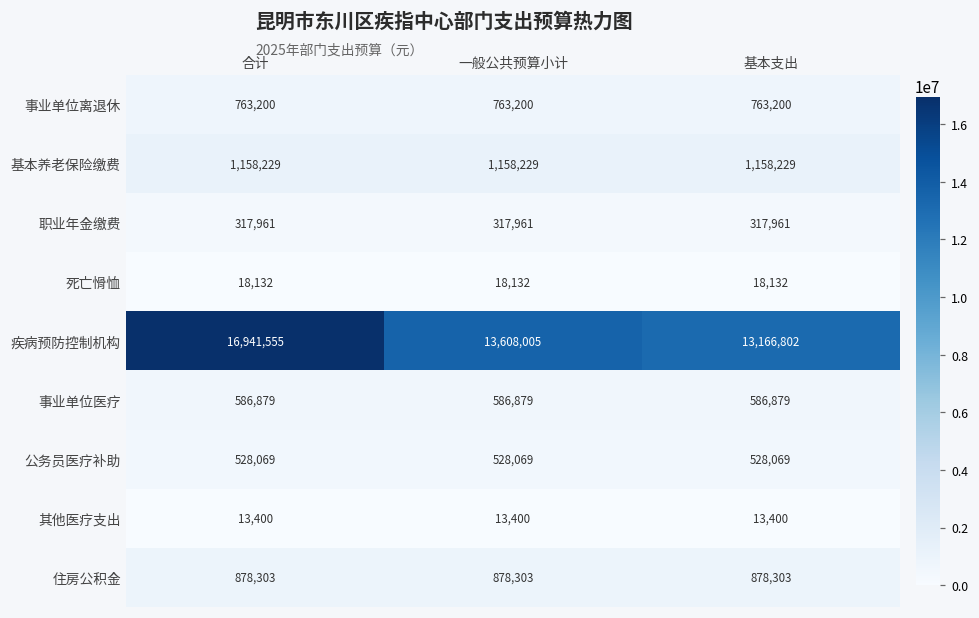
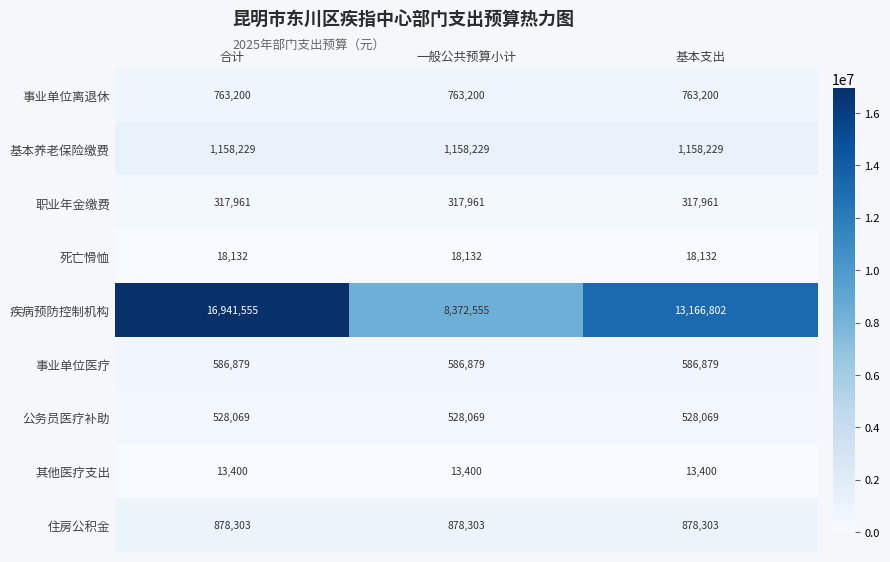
  {
    "事业单位离退休": {
      "合计": "763,200",
      "一般公共预算小计": "763,200",
      "基本支出": "763,200"
    },
    "基本养老保险缴费": {
      "合计": "1,158,229",
      "一般公共预算小计": "1,158,229",
      "基本支出": "1,158,229"
    },
    "职业年金缴费": {
      "合计": "317,961",
      "一般公共预算小计": "317,961",
      "基本支出": "317,961"
    },
    "死亡愲恤": {
      "合计": "18,132",
      "一般公共预算小计": "18,132",
      "基本支出": "18,132"
    },
    "疾病预防控制机构": {
      "合计": "16,941,555",
-     "一般公共预算小计": "13,608,005",
+     "一般公共预算小计": "8,372,555",
      "基本支出": "13,166,802"
    },
    "事业单位医疗": {
      "合计": "586,879",
      "一般公共预算小计": "586,879",
      "基本支出": "586,879"
    },
    "公务员医疗补助": {
      "合计": "528,069",
      "一般公共预算小计": "528,069",
      "基本支出": "528,069"
    },
    "其他医疗支出": {
      "合计": "13,400",
      "一般公共预算小计": "13,400",
      "基本支出": "13,400"
    },
    "住房公积金": {
      "合计": "878,303",
      "一般公共预算小计": "878,303",
      "基本支出": "878,303"
    }
  }
